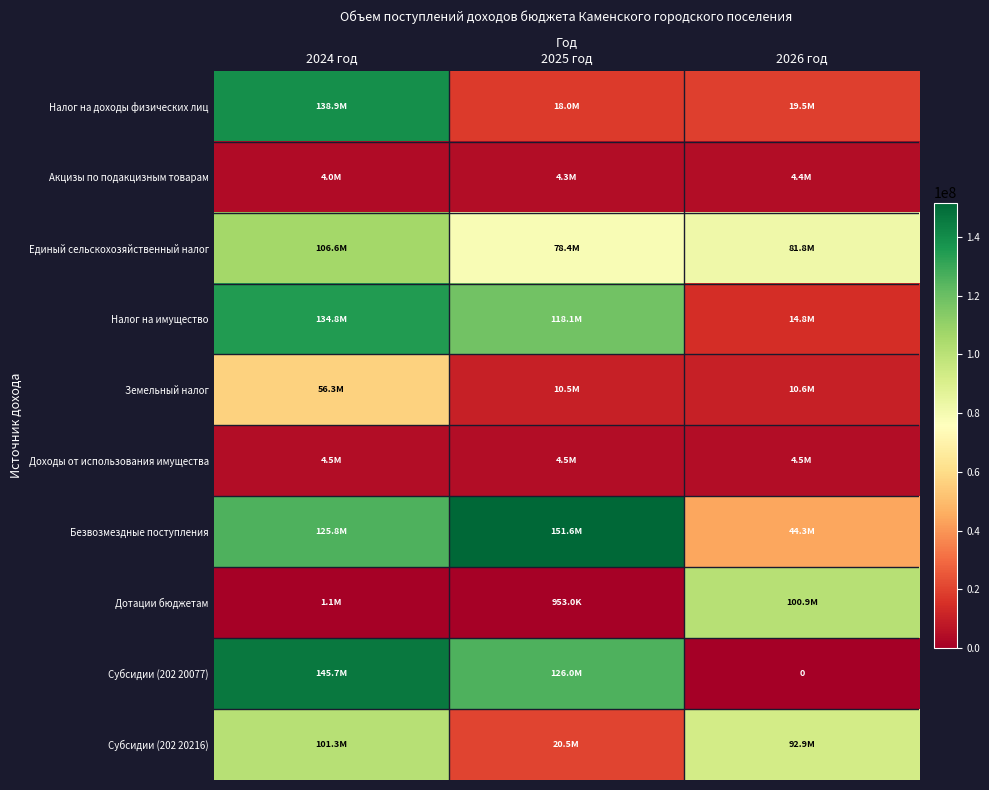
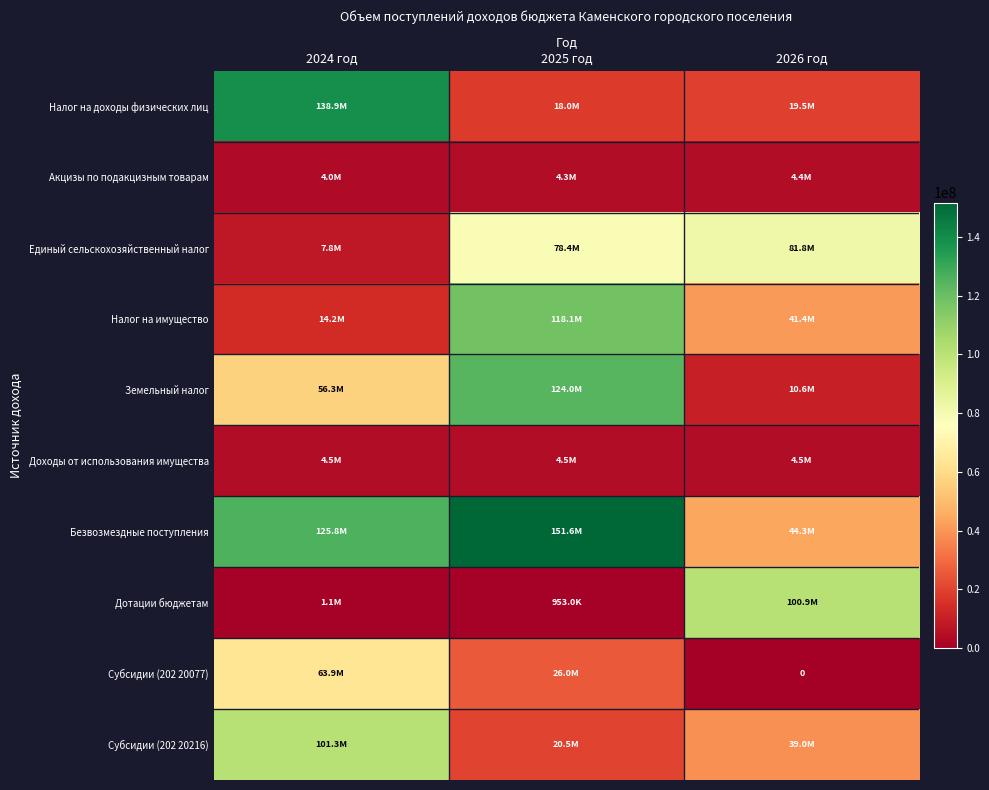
  {
    "Налог на доходы физических лиц": {
      "2024 год": "138.9M",
      "2025 год": "18.0M",
      "2026 год": "19.5M"
    },
    "Акцизы по подакцизным товарам": {
      "2024 год": "4.0M",
      "2025 год": "4.3M",
      "2026 год": "4.4M"
    },
    "Единый сельскохозяйственный налог": {
-     "2024 год": "106.6M",
+     "2024 год": "7.8M",
      "2025 год": "78.4M",
      "2026 год": "81.8M"
    },
    "Налог на имущество": {
-     "2024 год": "134.8M",
+     "2024 год": "14.2M",
      "2025 год": "118.1M",
-     "2026 год": "14.8M"
+     "2026 год": "41.4M"
    },
    "Земельный налог": {
      "2024 год": "56.3M",
-     "2025 год": "10.5M",
+     "2025 год": "124.0M",
      "2026 год": "10.6M"
    },
    "Доходы от использования имущества": {
      "2024 год": "4.5M",
      "2025 год": "4.5M",
      "2026 год": "4.5M"
    },
    "Безвозмездные поступления": {
      "2024 год": "125.8M",
      "2025 год": "151.6M",
      "2026 год": "44.3M"
    },
    "Дотации бюджетам": {
      "2024 год": "1.1M",
      "2025 год": "953.0K",
      "2026 год": "100.9M"
    },
    "Субсидии (202 20077)": {
-     "2024 год": "145.7M",
-     "2025 год": "126.0M",
+     "2024 год": "63.9M",
+     "2025 год": "26.0M",
      "2026 год": "0"
    },
    "Субсидии (202 20216)": {
      "2024 год": "101.3M",
      "2025 год": "20.5M",
-     "2026 год": "92.9M"
+     "2026 год": "39.0M"
    }
  }
